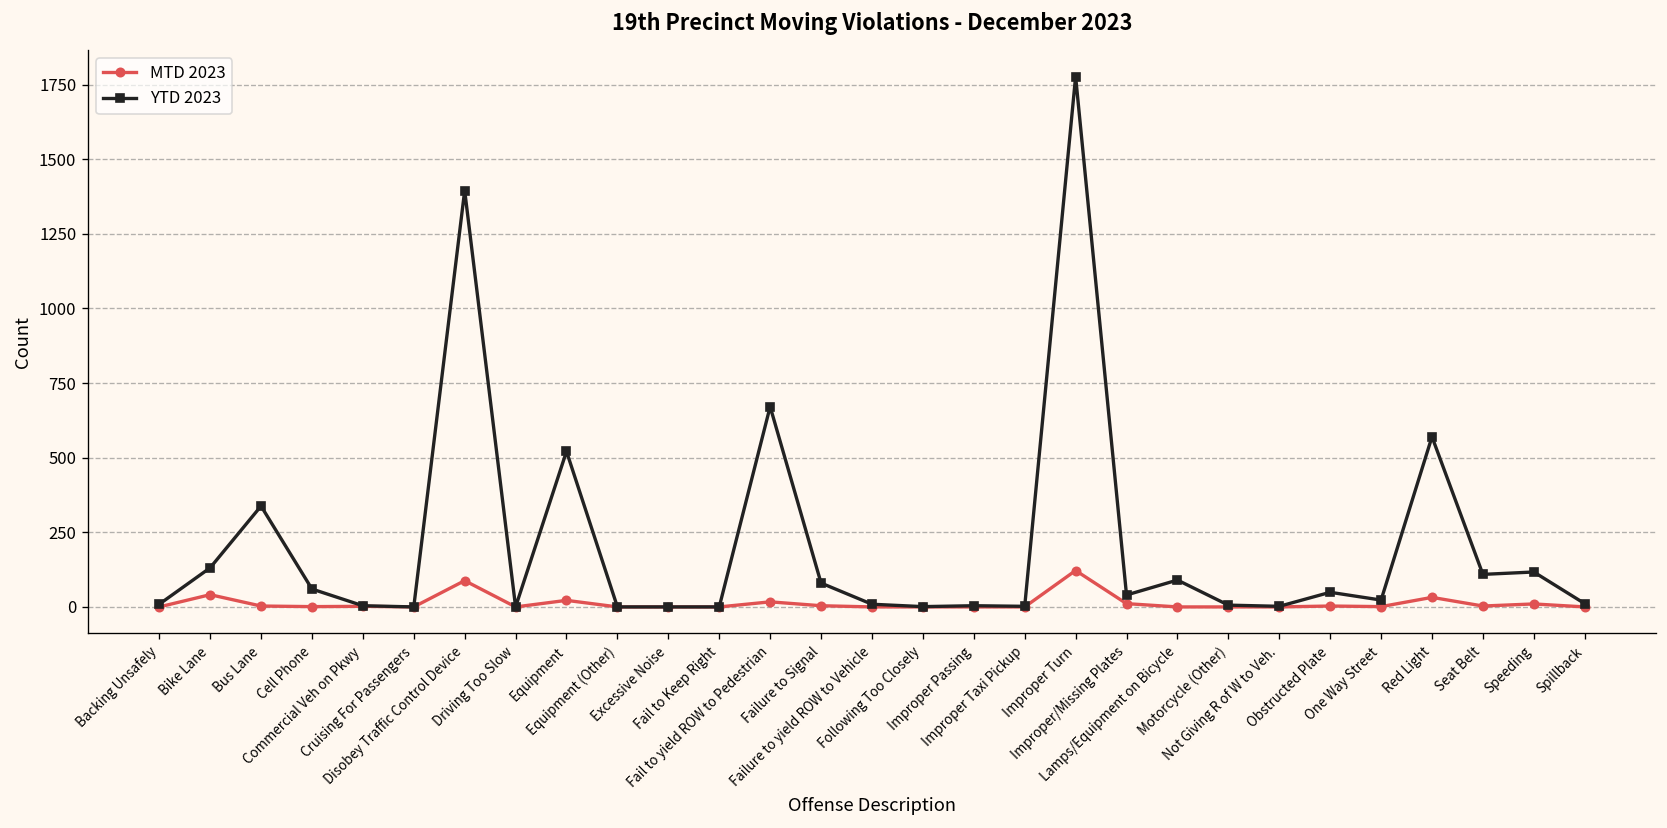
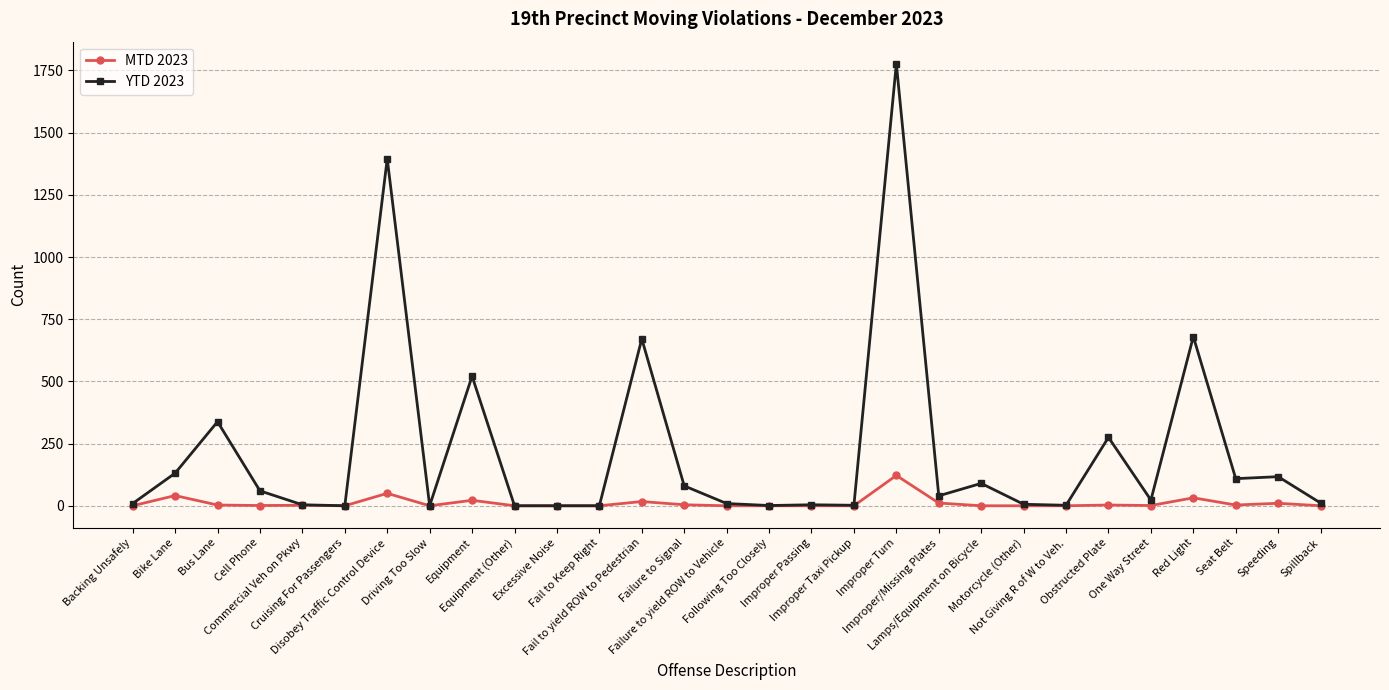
  {
    "MTD 2023": {
      "Bike Lane": 40,
      "Bus Lane": 0,
      "Cell Phone": 0,
-     "Disobey Traffic Control Device": 90,
+     "Disobey Traffic Control Device": 50,
      "Equipment": 20,
      "Fail to yield ROW to Pedestrian": 20,
      "Failure to Signal": 0,
      "Improper Turn": 120,
      "Improper/Missing Plates": 10,
      "Lamps/Equipment on Bicycle": 0,
      "Obstructed Plate": 0,
      "One Way Street": 0,
      "Red Light": 30,
      "Seat Belt": 0,
      "Speeding": 10,
      "Spillback": 0
    },
    "YTD 2023": {
      "Bike Lane": 130,
      "Bus Lane": 340,
      "Cell Phone": 60,
      "Disobey Traffic Control Device": 1400,
      "Equipment": 520,
      "Fail to yield ROW to Pedestrian": 670,
      "Failure to Signal": 80,
      "Improper Turn": 1780,
      "Improper/Missing Plates": 40,
      "Lamps/Equipment on Bicycle": 90,
-     "Obstructed Plate": 50,
+     "Obstructed Plate": 280,
      "One Way Street": 20,
-     "Red Light": 570,
+     "Red Light": 680,
      "Seat Belt": 110,
      "Speeding": 120,
      "Spillback": 10
    }
  }
